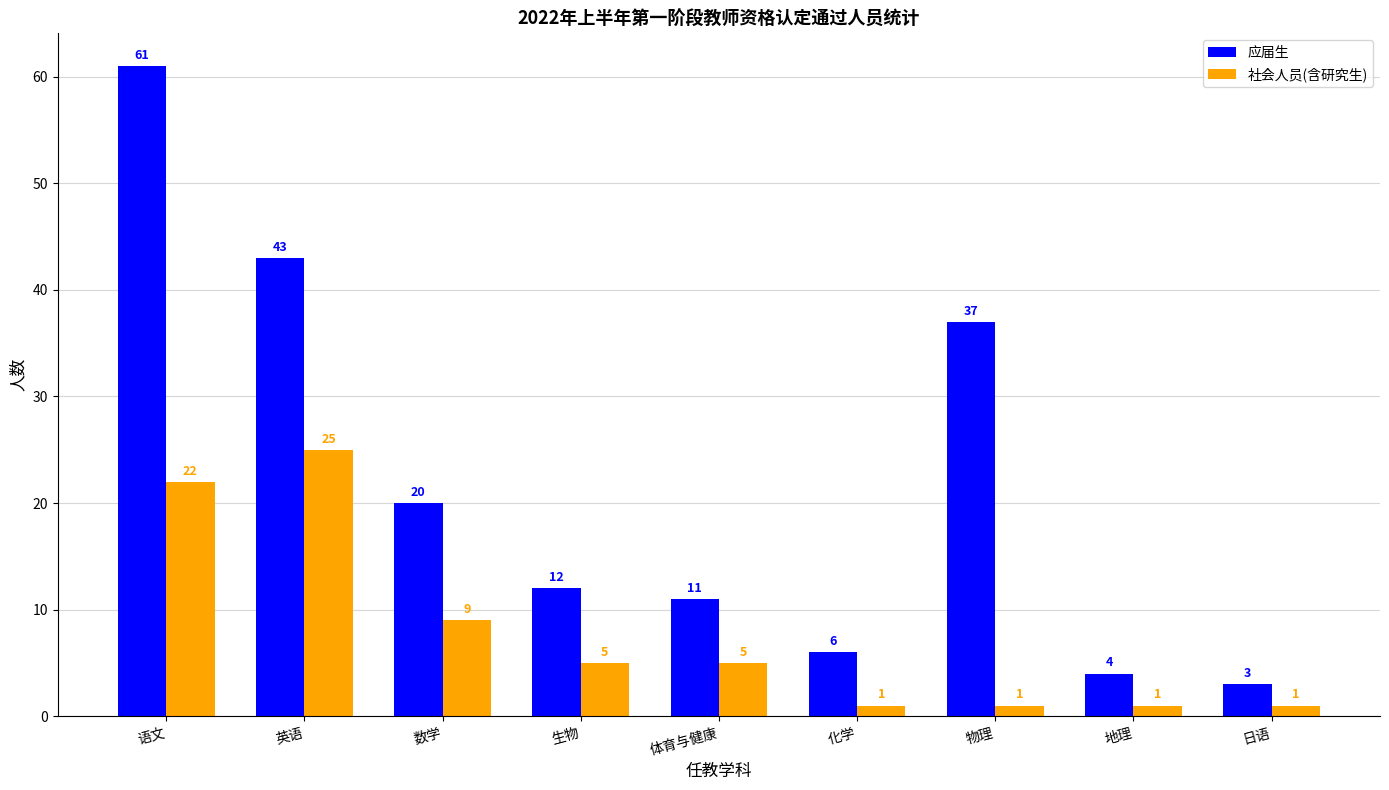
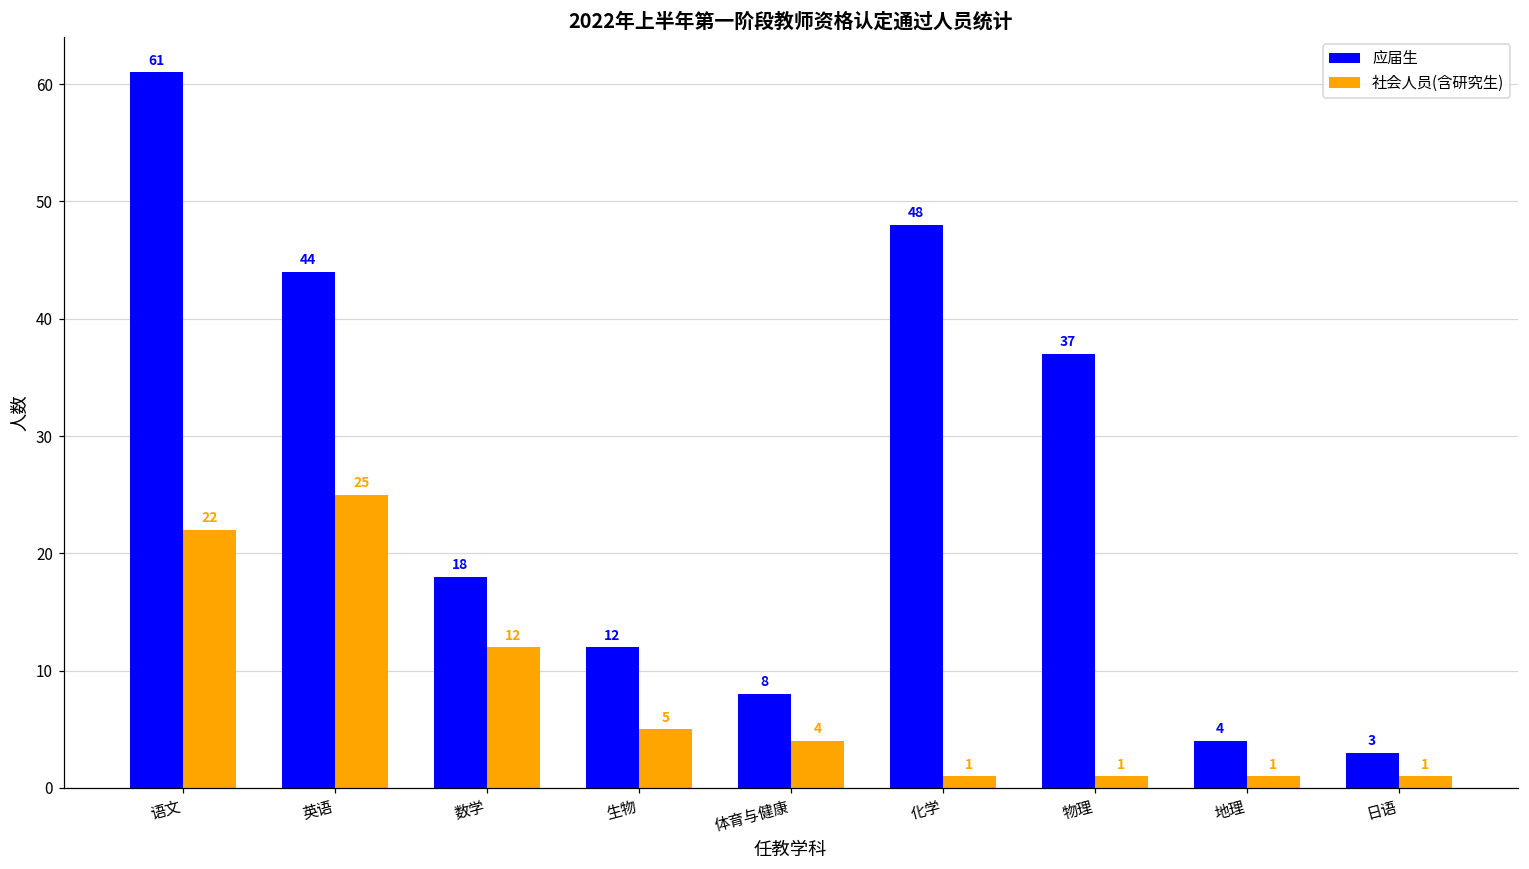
  {
    "应届生": {
      "语文": 61,
-     "英语": 43,
-     "数学": 20,
+     "英语": 44,
+     "数学": 18,
      "生物": 12,
-     "体育与健康": 11,
-     "化学": 6,
+     "体育与健康": 8,
+     "化学": 48,
      "物理": 37,
      "地理": 4,
      "日语": 3
    },
    "社会人员(含研究生)": {
      "语文": 22,
      "英语": 25,
-     "数学": 9,
+     "数学": 12,
      "生物": 5,
-     "体育与健康": 5,
+     "体育与健康": 4,
      "化学": 1,
      "物理": 1,
      "地理": 1,
      "日语": 1
    }
  }
